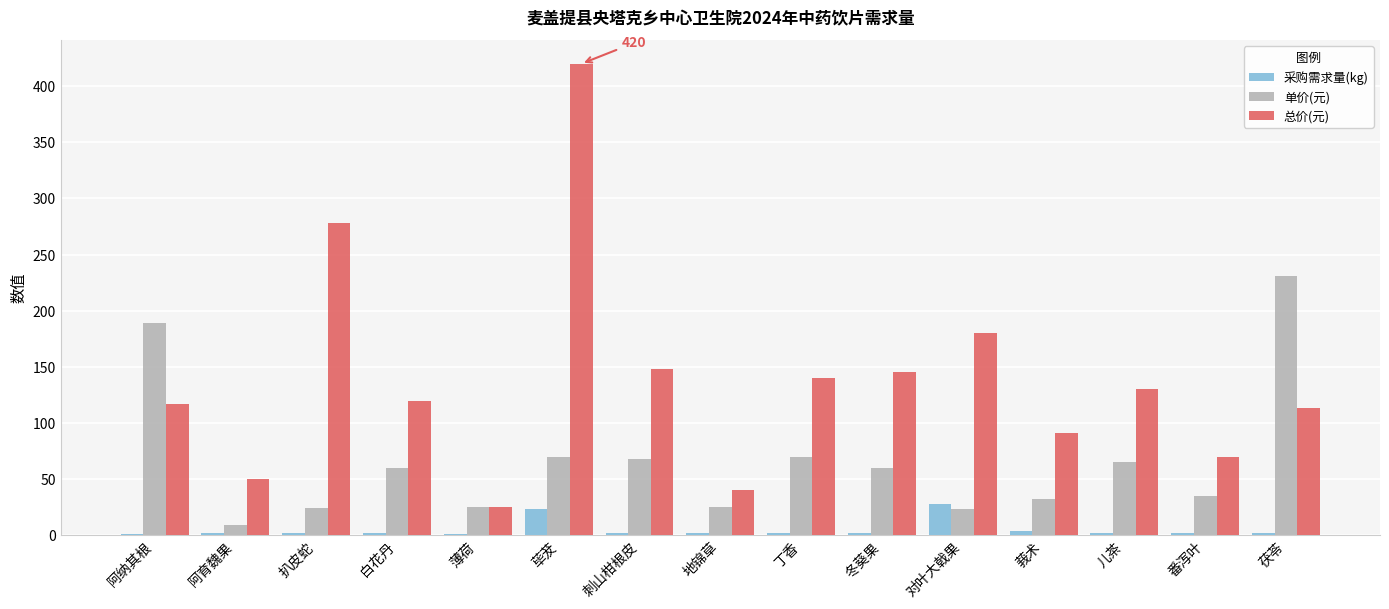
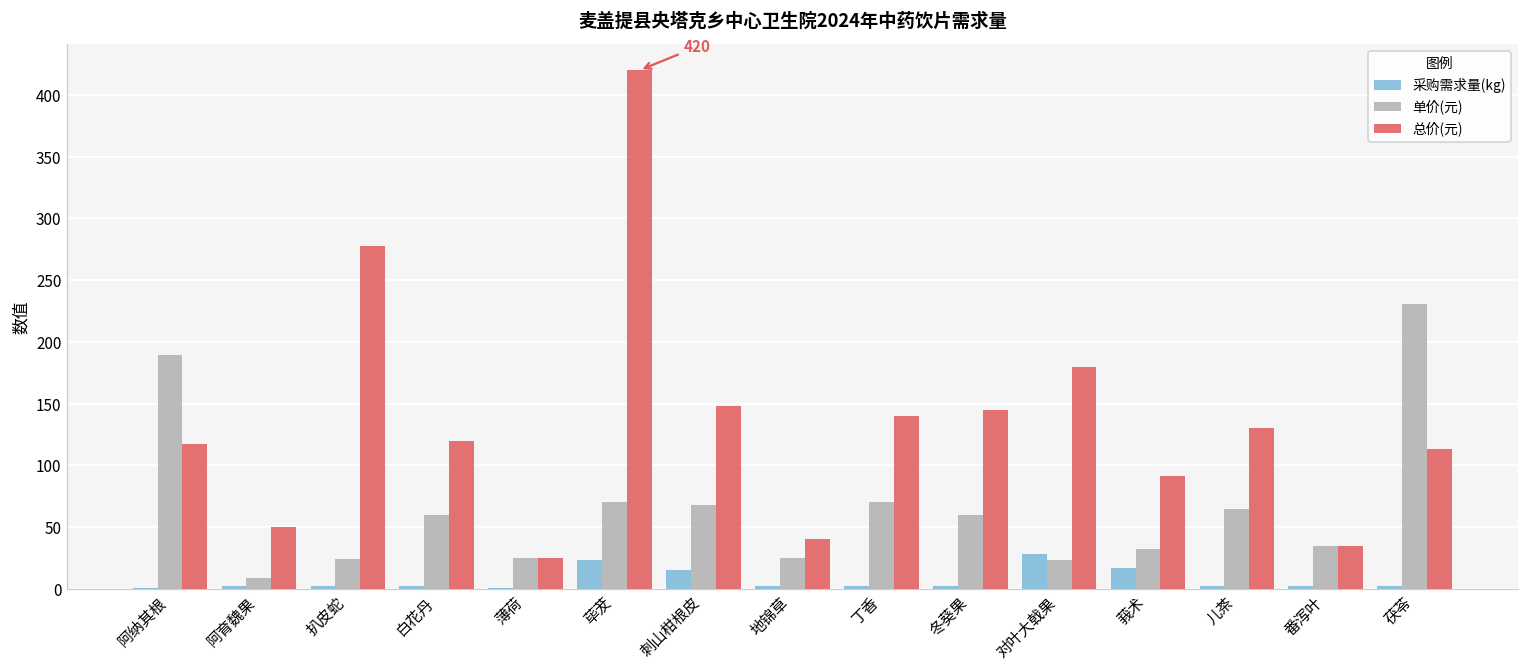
  {
    "采购需求量(kg)": {
      "荜茇": 23,
-     "刺山柑根皮": 2,
+     "刺山柑根皮": 15,
      "对叶大戟果": 28,
-     "莪术": 4
+     "莪术": 17
    },
    "单价(元)": {
      "阿纳其根": 189,
      "阿育魏果": 9,
      "扒皮蛇": 24,
      "白花丹": 60,
      "薄荷": 25,
      "荜茇": 70,
      "刺山柑根皮": 68,
      "地锦草": 25,
      "丁香": 70,
      "冬葵果": 60,
      "对叶大戟果": 23,
      "莪术": 32,
      "儿茶": 65,
      "番泻叶": 35,
      "茯苓": 231
    },
    "总价(元)": {
      "阿纳其根": 117,
      "阿育魏果": 50,
      "扒皮蛇": 278,
      "白花丹": 120,
      "薄荷": 25,
      "刺山柑根皮": 148,
      "地锦草": 40,
      "丁香": 140,
      "冬葵果": 145,
      "对叶大戟果": 180,
      "莪术": 91,
      "儿茶": 130,
-     "番泻叶": 70,
+     "番泻叶": 35,
      "茯苓": 113
    }
  }
